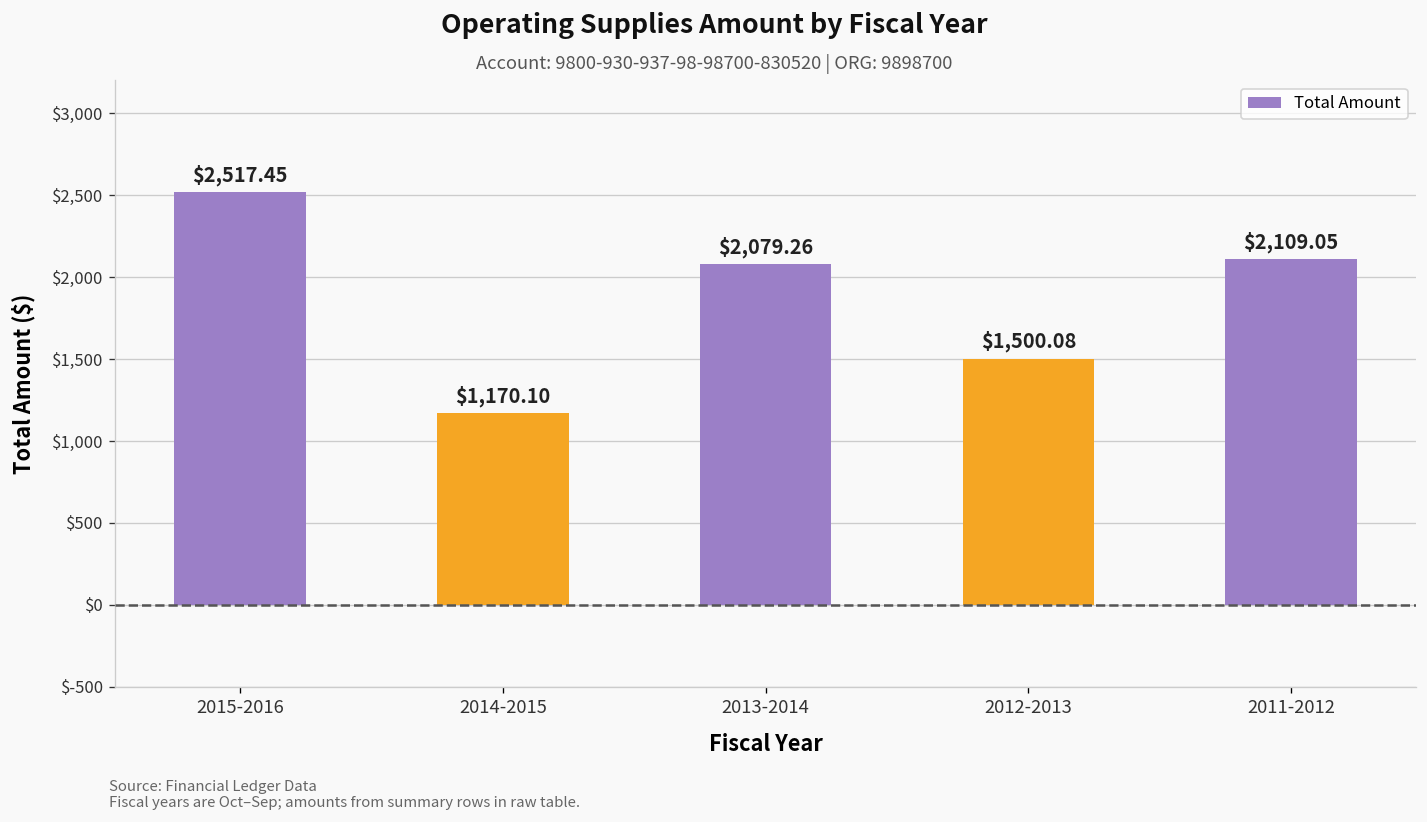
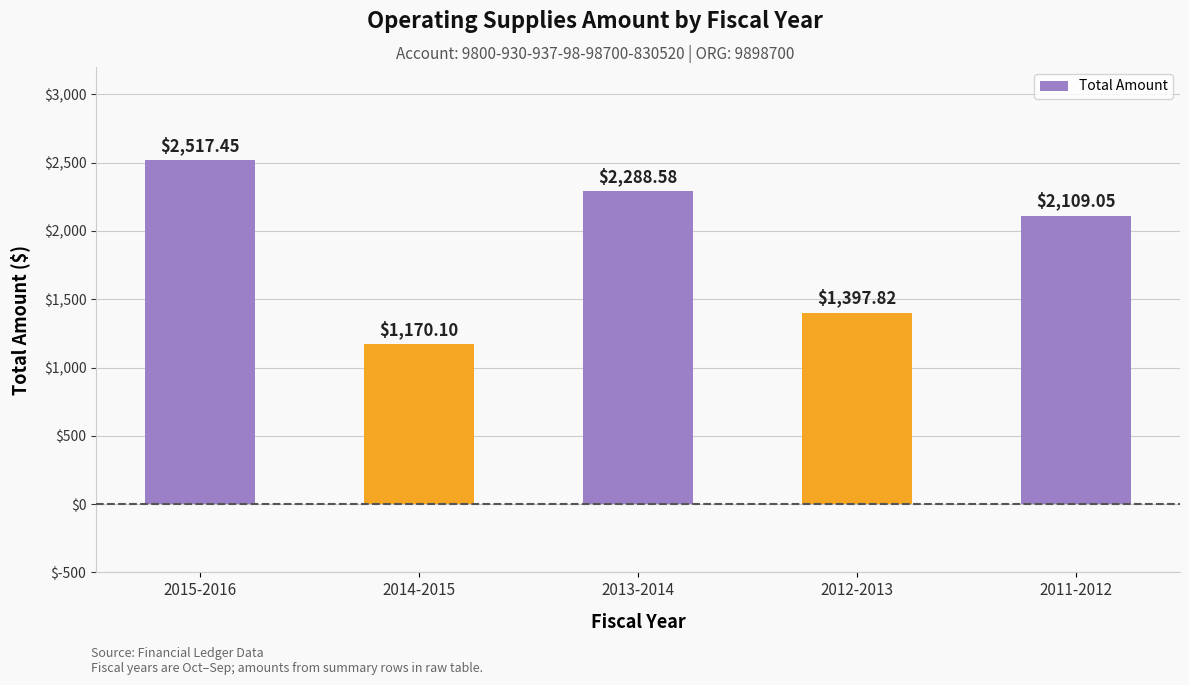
  {
    "2015-2016": "$2,517.45",
    "2014-2015": "$1,170.10",
-   "2013-2014": "$2,079.26",
-   "2012-2013": "$1,500.08",
+   "2013-2014": "$2,288.58",
+   "2012-2013": "$1,397.82",
    "2011-2012": "$2,109.05"
  }
